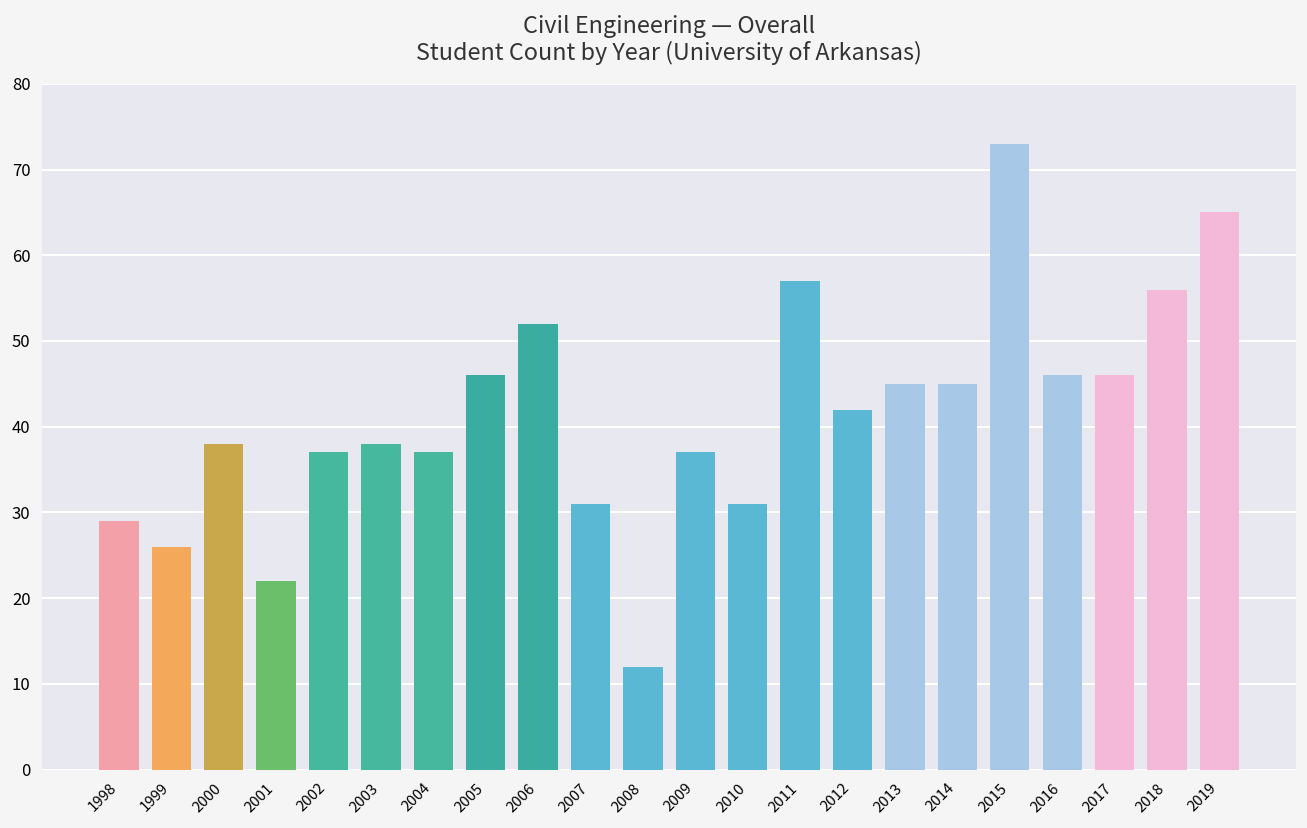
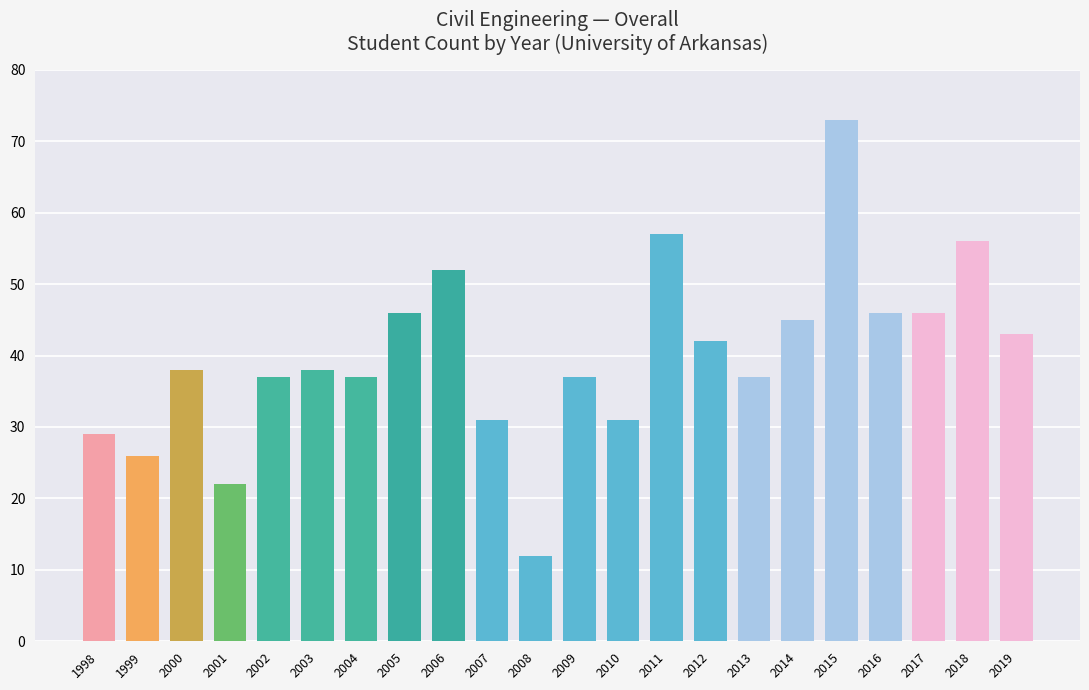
  {
    "1998": 29,
    "1999": 26,
    "2000": 38,
    "2001": 22,
    "2002": 37,
    "2003": 38,
    "2004": 37,
    "2005": 46,
    "2006": 52,
    "2007": 31,
    "2008": 12,
    "2009": 37,
    "2010": 31,
    "2011": 57,
    "2012": 42,
-   "2013": 45,
+   "2013": 37,
    "2014": 45,
    "2015": 73,
    "2016": 46,
    "2017": 46,
    "2018": 56,
-   "2019": 65
+   "2019": 43
  }
